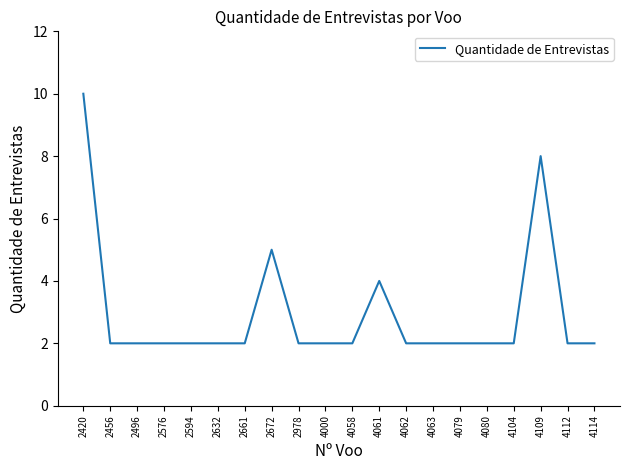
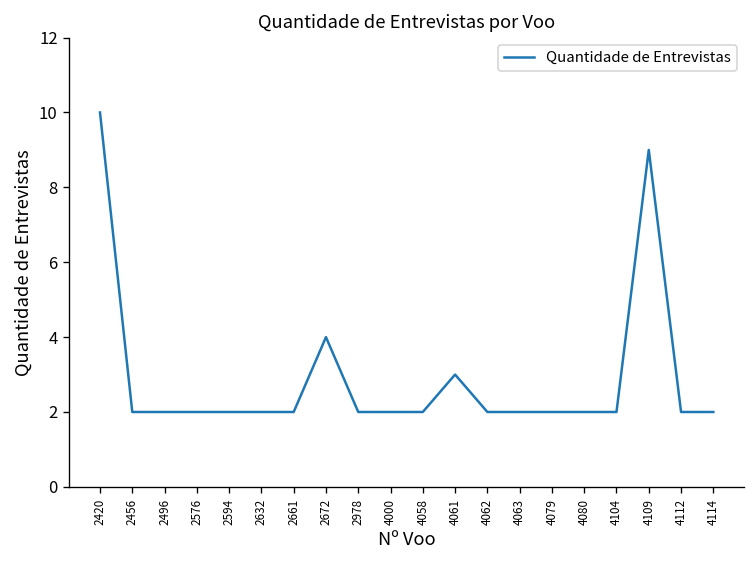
  {
    "2420": 10,
    "2456": 2,
    "2496": 2,
    "2576": 2,
    "2594": 2,
    "2632": 2,
    "2661": 2,
-   "2672": 5,
+   "2672": 4,
    "2978": 2,
    "4000": 2,
    "4058": 2,
-   "4061": 4,
+   "4061": 3,
    "4062": 2,
    "4063": 2,
    "4079": 2,
    "4080": 2,
    "4104": 2,
-   "4109": 8,
+   "4109": 9,
    "4112": 2,
    "4114": 2
  }
